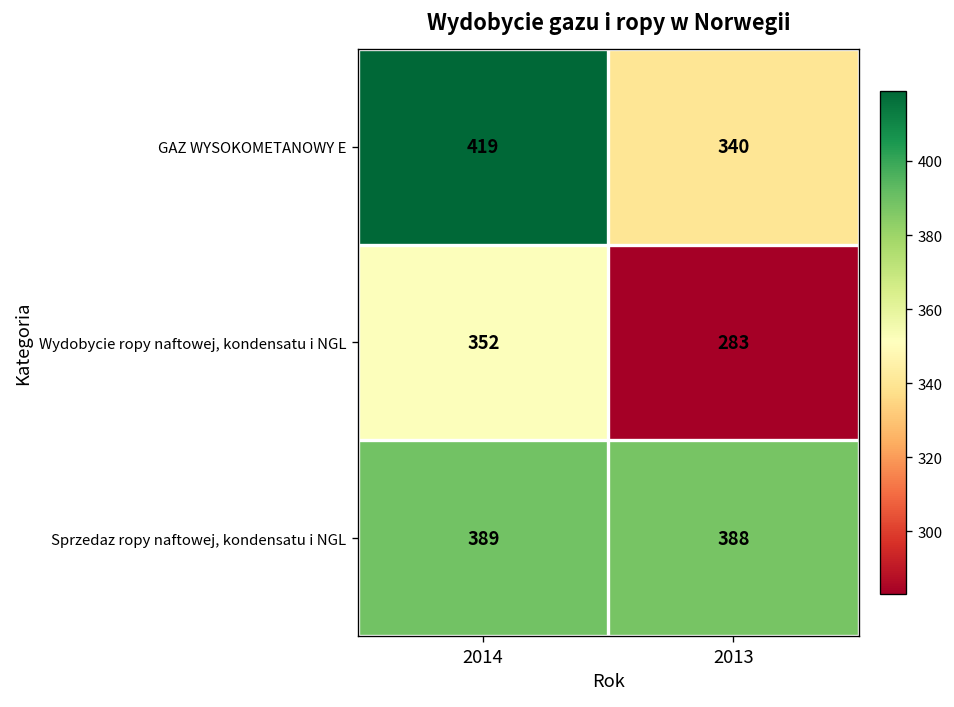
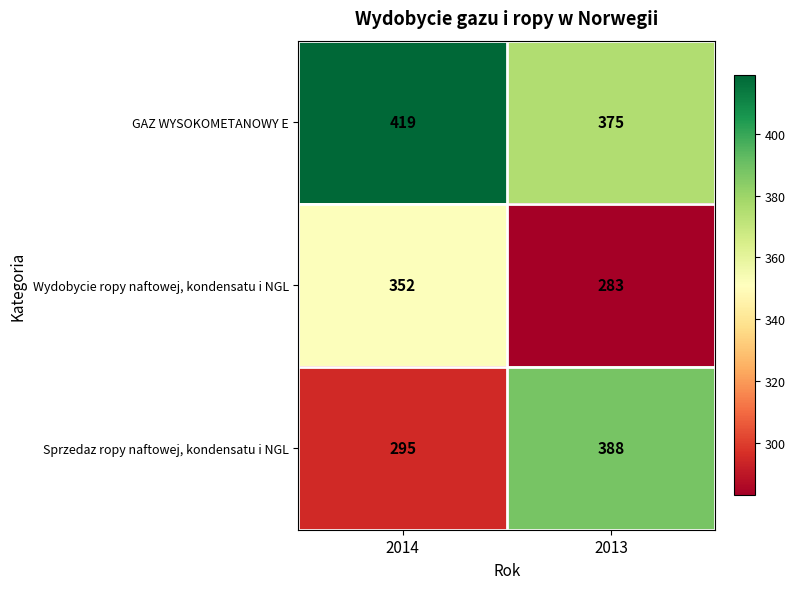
  {
    "GAZ WYSOKOMETANOWY E": {
      "2014": 419,
-     "2013": 340
+     "2013": 375
    },
    "Wydobycie ropy naftowej, kondensatu i NGL": {
      "2014": 352,
      "2013": 283
    },
    "Sprzedaz ropy naftowej, kondensatu i NGL": {
-     "2014": 389,
+     "2014": 295,
      "2013": 388
    }
  }
